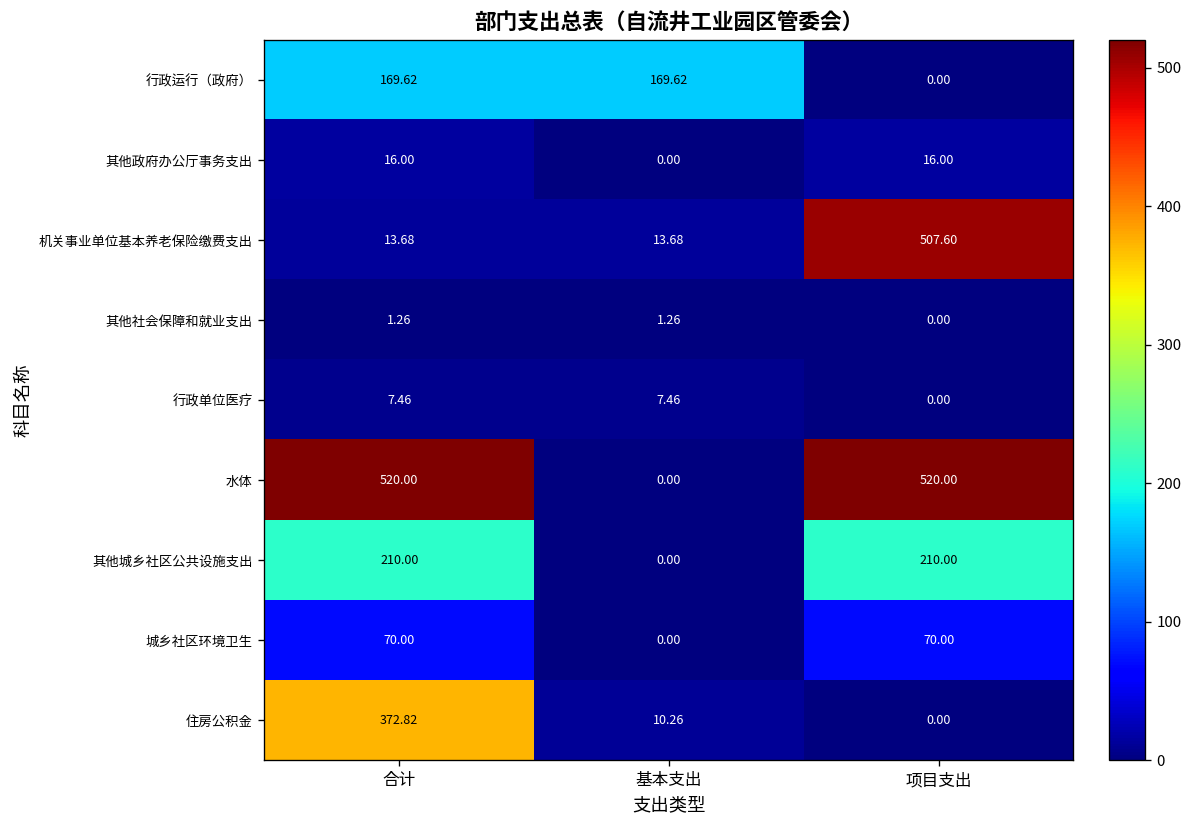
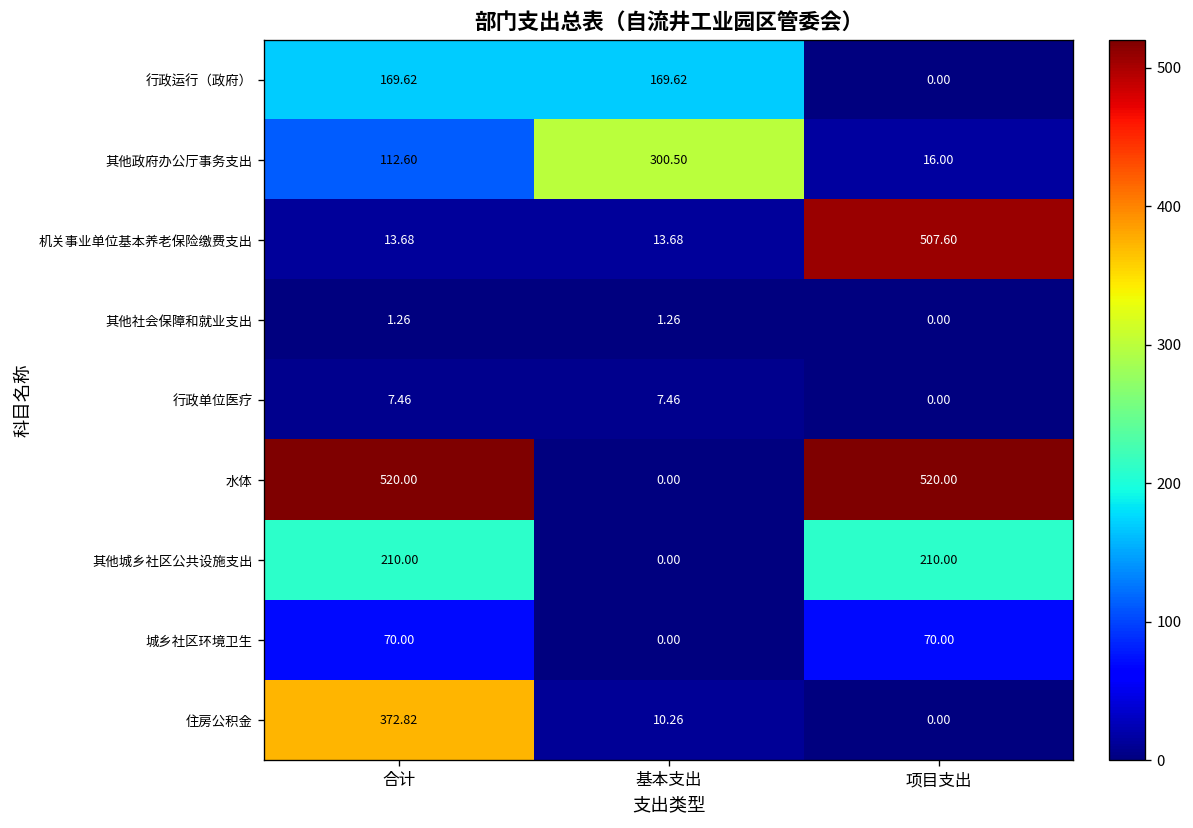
  {
    "行政运行（政府）": {
      "合计": 169.62,
      "基本支出": 169.62,
      "项目支出": 0.00
    },
    "其他政府办公厅事务支出": {
-     "合计": 16.00,
-     "基本支出": 0.00,
+     "合计": 112.60,
+     "基本支出": 300.50,
      "项目支出": 16.00
    },
    "机关事业单位基本养老保险缴费支出": {
      "合计": 13.68,
      "基本支出": 13.68,
      "项目支出": 507.60
    },
    "其他社会保障和就业支出": {
      "合计": 1.26,
      "基本支出": 1.26,
      "项目支出": 0.00
    },
    "行政单位医疗": {
      "合计": 7.46,
      "基本支出": 7.46,
      "项目支出": 0.00
    },
    "水体": {
      "合计": 520.00,
      "基本支出": 0.00,
      "项目支出": 520.00
    },
    "其他城乡社区公共设施支出": {
      "合计": 210.00,
      "基本支出": 0.00,
      "项目支出": 210.00
    },
    "城乡社区环境卫生": {
      "合计": 70.00,
      "基本支出": 0.00,
      "项目支出": 70.00
    },
    "住房公积金": {
      "合计": 372.82,
      "基本支出": 10.26,
      "项目支出": 0.00
    }
  }
